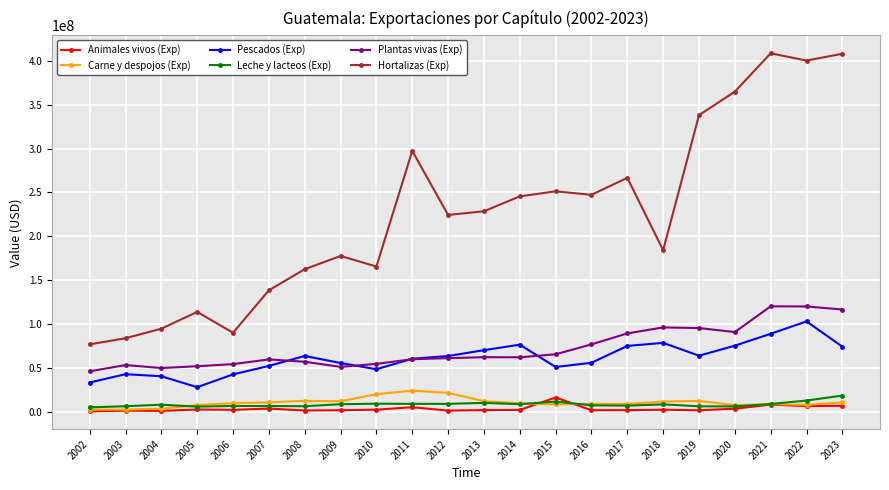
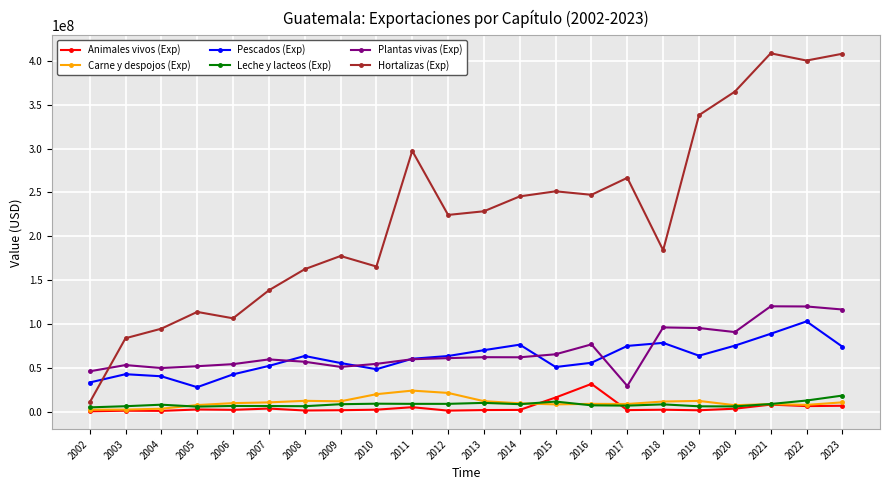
  {
    "Animales vivos (Exp)": {
      "2005": 0,
      "2006": 0,
      "2007": 0,
      "2008": 0,
      "2009": 0,
      "2010": 0,
      "2011": 10000000,
      "2012": 0,
      "2013": 0,
      "2014": 0,
      "2015": 20000000,
-     "2016": 0,
+     "2016": 30000000,
      "2017": 0,
      "2018": 0,
      "2019": 0,
      "2023": 10000000
    },
    "Carne y despojos (Exp)": {
      "2006": 10000000,
      "2007": 10000000,
      "2008": 10000000,
      "2009": 10000000,
      "2010": 20000000,
      "2011": 20000000,
      "2012": 20000000,
      "2015": 10000000,
      "2018": 10000000,
      "2019": 10000000,
      "2023": 10000000
    },
    "Pescados (Exp)": {
      "2002": 30000000,
      "2003": 40000000,
      "2004": 40000000,
      "2005": 30000000,
      "2006": 40000000,
      "2007": 50000000,
      "2008": 60000000,
      "2009": 60000000,
      "2010": 50000000,
      "2013": 70000000,
      "2014": 80000000,
      "2015": 50000000,
      "2016": 60000000,
      "2017": 80000000,
      "2018": 80000000,
      "2019": 60000000,
      "2020": 80000000,
      "2021": 90000000,
      "2022": 100000000,
      "2023": 70000000
    },
    "Leche y lacteos (Exp)": {
      "2003": 10000000,
      "2004": 10000000,
      "2006": 10000000,
      "2007": 10000000,
      "2008": 10000000,
      "2009": 10000000,
      "2010": 10000000,
      "2011": 10000000,
      "2012": 10000000,
      "2015": 10000000,
      "2018": 10000000,
      "2019": 10000000,
      "2022": 10000000,
      "2023": 20000000
    },
    "Plantas vivas (Exp)": {
      "2002": 50000000,
      "2003": 50000000,
      "2004": 50000000,
      "2005": 50000000,
      "2006": 50000000,
      "2007": 60000000,
      "2008": 60000000,
      "2009": 50000000,
      "2010": 50000000,
      "2013": 60000000,
      "2014": 60000000,
      "2015": 70000000,
      "2016": 80000000,
-     "2017": 90000000,
+     "2017": 30000000,
      "2018": 100000000,
      "2019": 100000000,
      "2020": 90000000,
      "2021": 120000000,
      "2022": 120000000,
      "2023": 120000000
    },
    "Hortalizas (Exp)": {
-     "2002": 80000000,
+     "2002": 10000000,
      "2003": 80000000,
      "2004": 90000000,
      "2005": 110000000,
-     "2006": 90000000,
+     "2006": 110000000,
      "2007": 140000000,
      "2008": 160000000,
      "2009": 180000000,
      "2010": 170000000,
      "2011": 300000000,
      "2012": 220000000,
      "2013": 230000000,
      "2014": 250000000,
      "2015": 250000000,
      "2016": 250000000,
      "2017": 270000000,
      "2018": 180000000,
      "2019": 340000000,
      "2020": 360000000,
      "2021": 410000000,
      "2022": 400000000,
      "2023": 410000000
    }
  }
